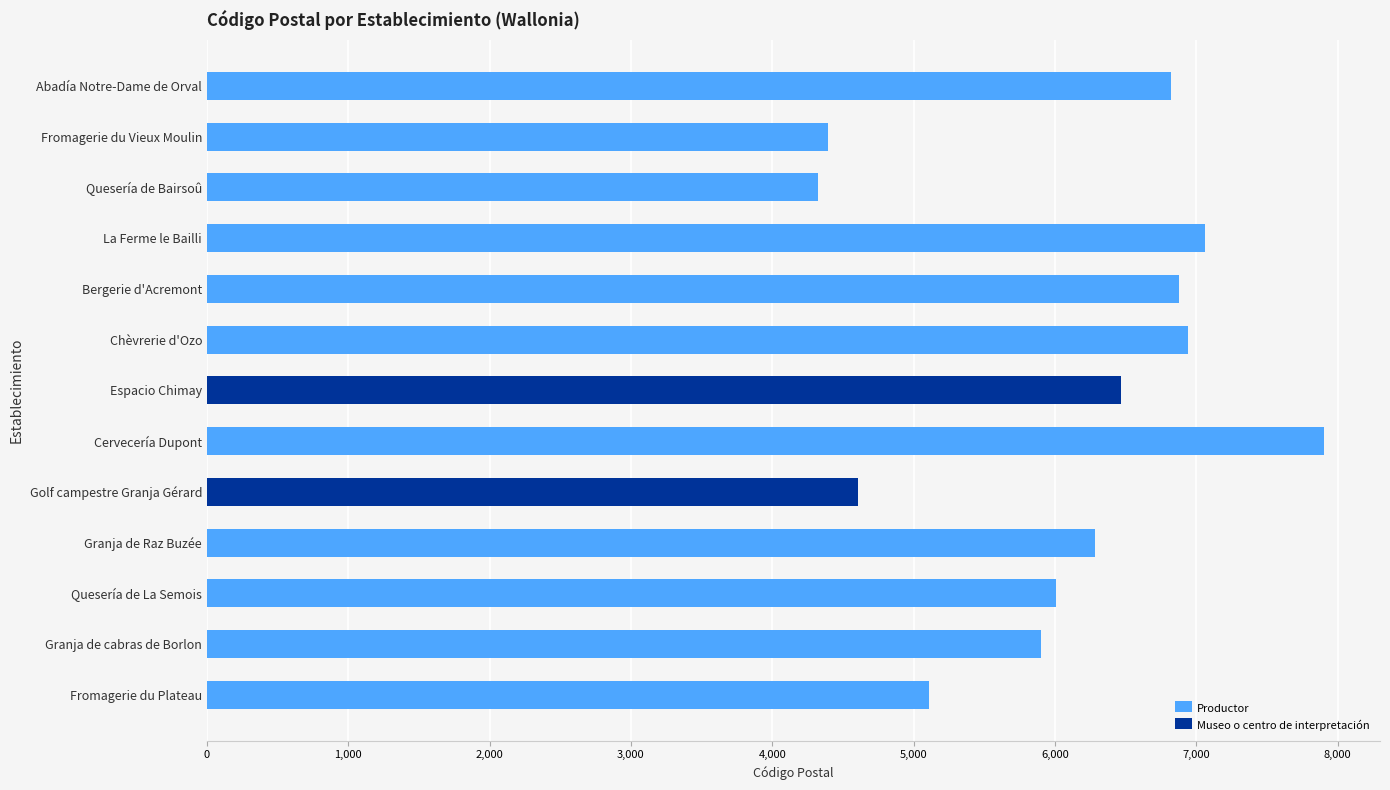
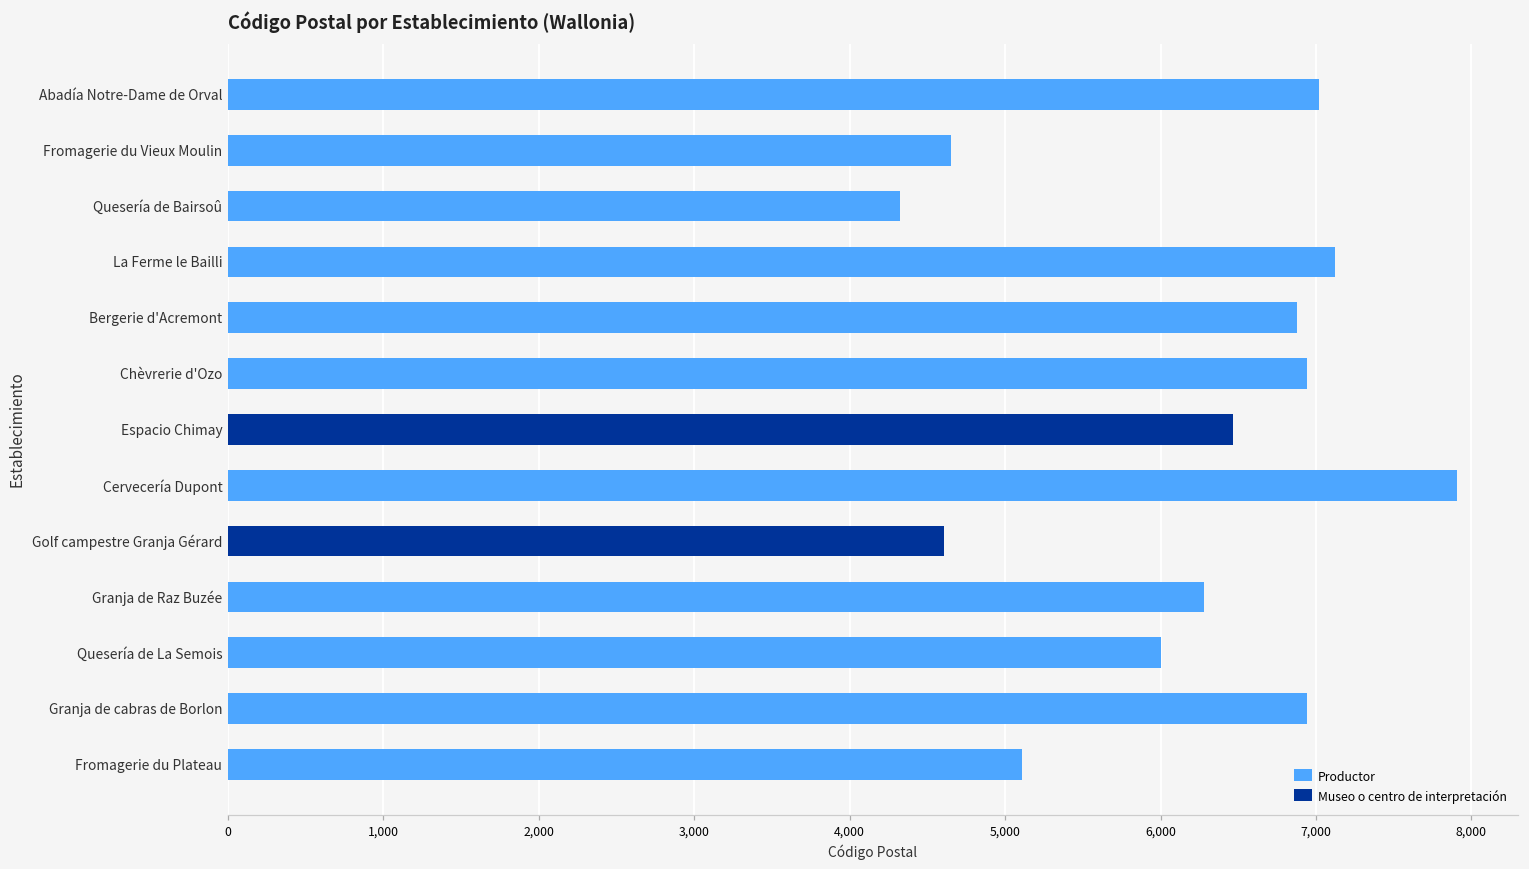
  {
    "Productor": {
-     "Abadía Notre-Dame de Orval": "6,820",
-     "Fromagerie du Vieux Moulin": "4,400",
+     "Abadía Notre-Dame de Orval": "7,020",
+     "Fromagerie du Vieux Moulin": "4,650",
      "Quesería de Bairsoû": "4,330",
-     "La Ferme le Bailli": "7,060",
+     "La Ferme le Bailli": "7,130",
      "Bergerie d'Acremont": "6,880",
      "Chèvrerie d'Ozo": "6,940",
      "Espacio Chimay": "0",
      "Cervecería Dupont": "7,900",
      "Golf campestre Granja Gérard": "0",
      "Granja de Raz Buzée": "6,280",
      "Quesería de La Semois": "6,010",
-     "Granja de cabras de Borlon": "5,900",
+     "Granja de cabras de Borlon": "6,940",
      "Fromagerie du Plateau": "5,110"
    }
  }
